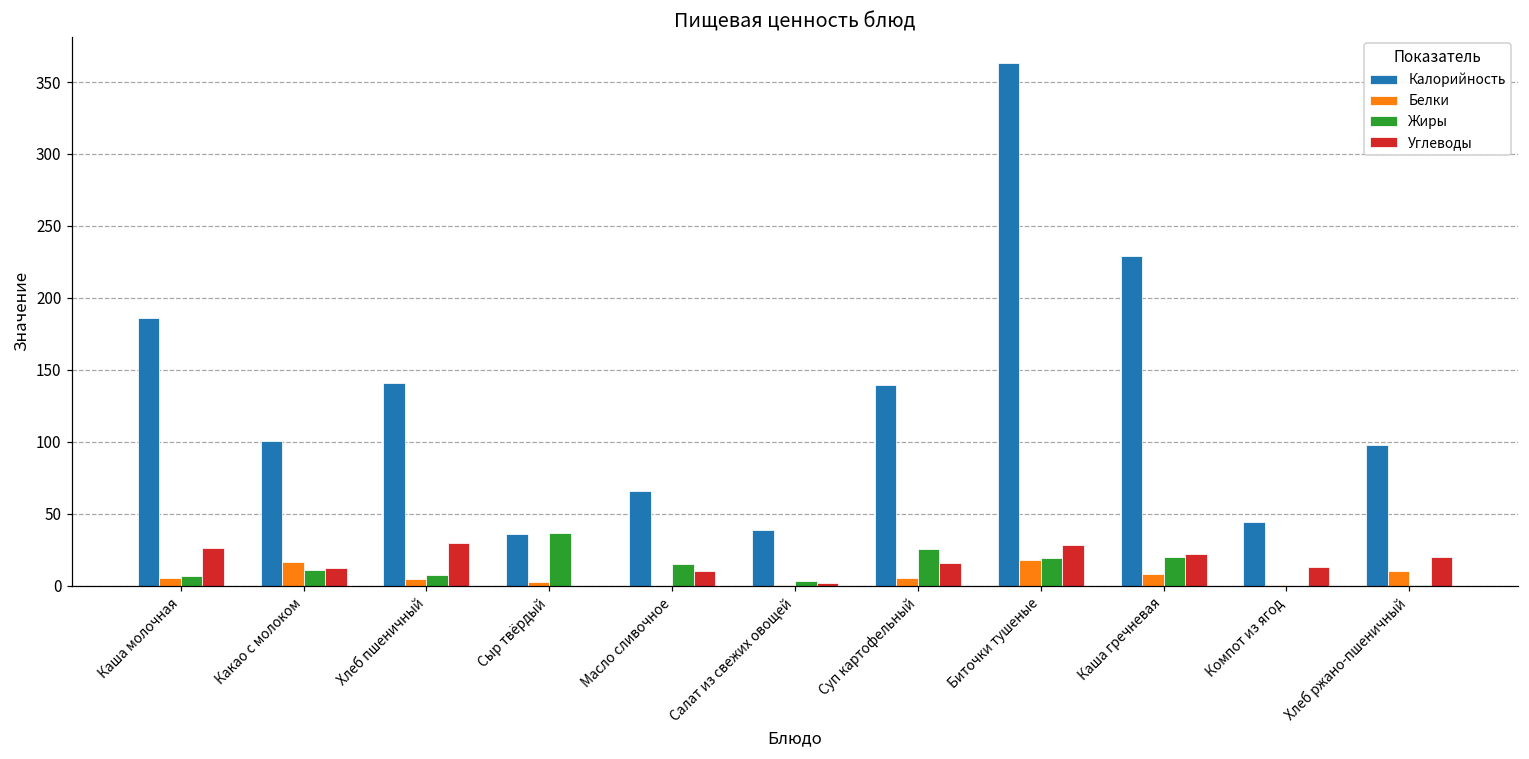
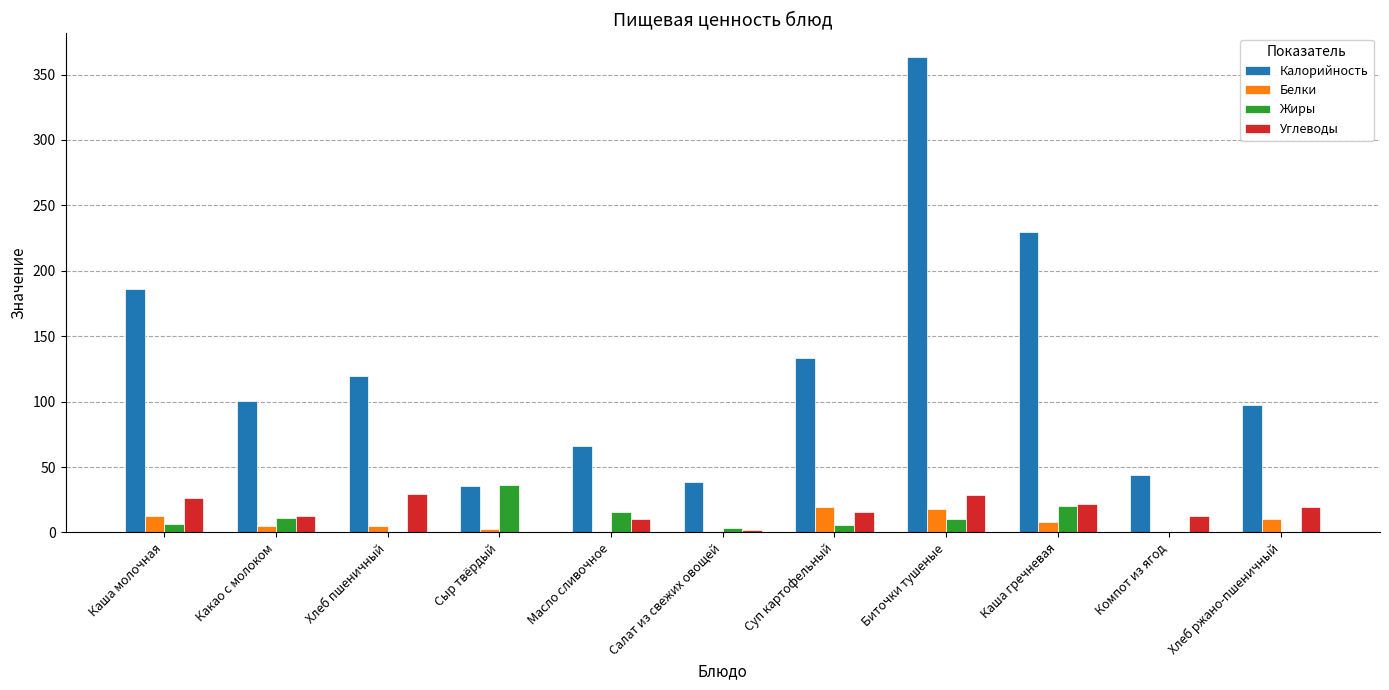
  {
    "Калорийность": {
      "Каша молочная": 186,
      "Какао с молоком": 100,
-     "Хлеб пшеничный": 141,
+     "Хлеб пшеничный": 120,
      "Сыр твёрдый": 36,
      "Масло сливочное": 66,
      "Салат из свежих овощей": 39,
-     "Суп картофельный": 140,
+     "Суп картофельный": 133,
      "Биточки тушеные": 363,
      "Каша гречневая": 229,
      "Компот из ягод": 44,
      "Хлеб ржано-пшеничный": 98
    },
    "Белки": {
-     "Каша молочная": 6,
-     "Какао с молоком": 16,
+     "Каша молочная": 12,
+     "Какао с молоком": 5,
      "Хлеб пшеничный": 5,
      "Сыр твёрдый": 2,
-     "Суп картофельный": 5,
+     "Суп картофельный": 20,
      "Биточки тушеные": 18,
      "Каша гречневая": 8,
      "Хлеб ржано-пшеничный": 10
    },
    "Жиры": {
      "Каша молочная": 7,
      "Какао с молоком": 11,
-     "Хлеб пшеничный": 8,
+     "Хлеб пшеничный": 1,
      "Сыр твёрдый": 37,
      "Масло сливочное": 15,
      "Салат из свежих овощей": 3,
-     "Суп картофельный": 25,
-     "Биточки тушеные": 20,
+     "Суп картофельный": 6,
+     "Биточки тушеные": 10,
      "Каша гречневая": 20
    },
    "Углеводы": {
      "Каша молочная": 26,
      "Какао с молоком": 13,
      "Хлеб пшеничный": 30,
      "Сыр твёрдый": 0,
      "Масло сливочное": 10,
      "Салат из свежих овощей": 2,
      "Суп картофельный": 16,
      "Биточки тушеные": 29,
      "Каша гречневая": 22,
      "Компот из ягод": 13,
      "Хлеб ржано-пшеничный": 20
    }
  }
